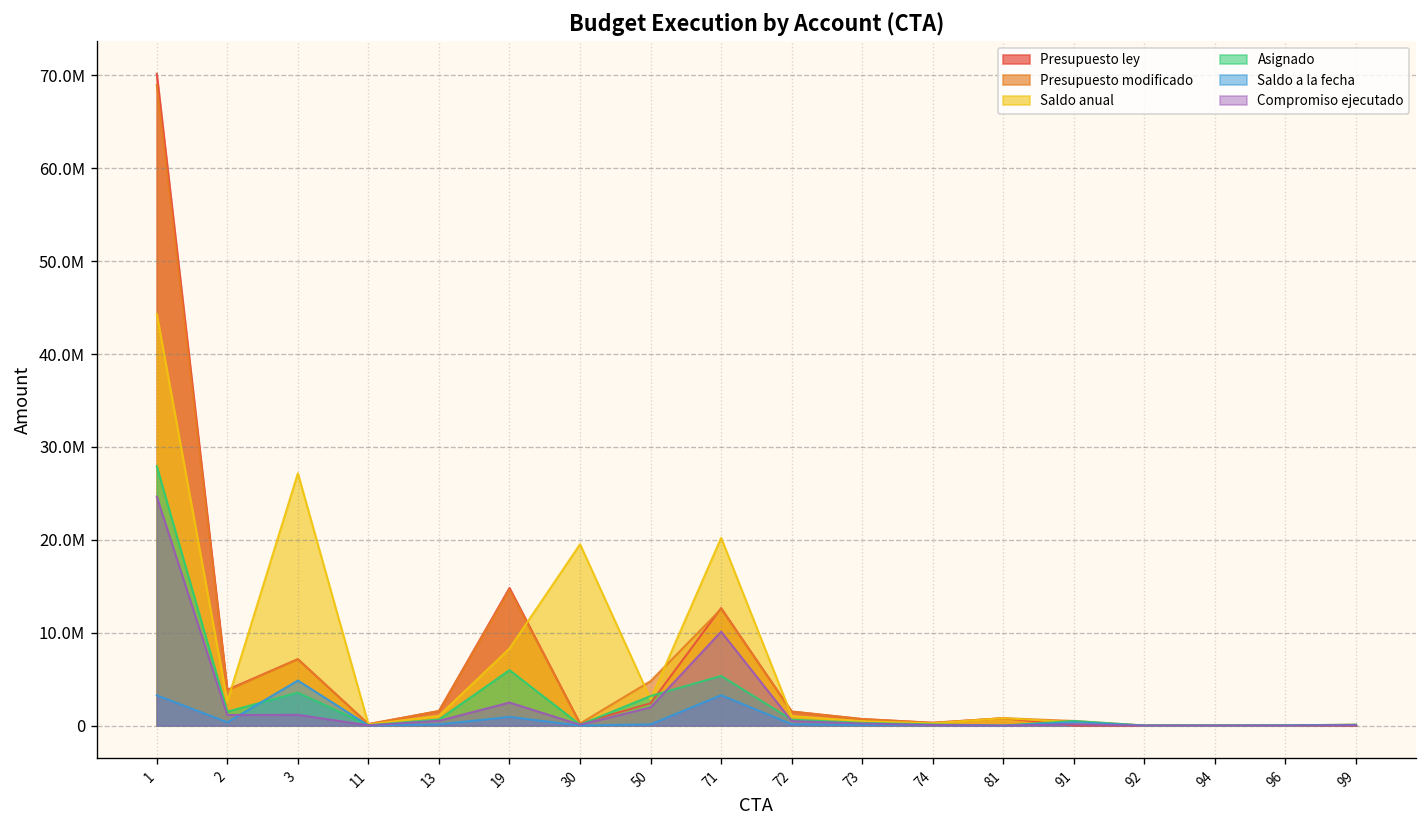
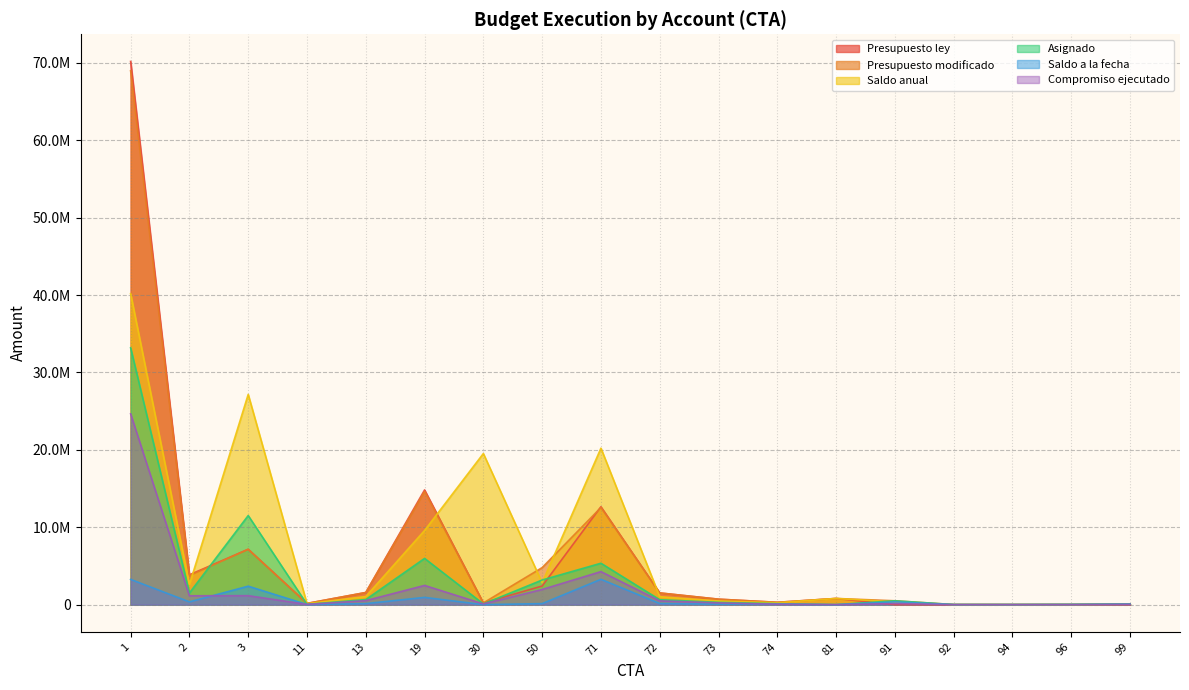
  {
    "Saldo anual": {
-     "1": 44000000,
+     "1": 40000000,
      "2": 3000000,
      "3": 27000000,
      "13": 1000000,
-     "19": 8000000,
+     "19": 10000000,
      "30": 20000000,
      "50": 3000000,
      "71": 20000000,
      "72": 1000000
    },
    "Asignado": {
-     "1": 28000000,
+     "1": 33000000,
      "2": 2000000,
-     "3": 4000000,
+     "3": 12000000,
      "19": 6000000,
      "50": 3000000,
      "71": 5000000
    },
    "Saldo a la fecha": {
      "1": 3000000,
      "2": 0,
-     "3": 5000000,
+     "3": 2000000,
      "13": 0,
      "19": 1000000,
      "50": 0,
      "71": 3000000,
      "72": 0
    },
    "Compromiso ejecutado": {
      "1": 25000000,
      "2": 1000000,
      "3": 1000000,
      "19": 2000000,
      "50": 2000000,
-     "71": 10000000
+     "71": 4000000
    }
  }
